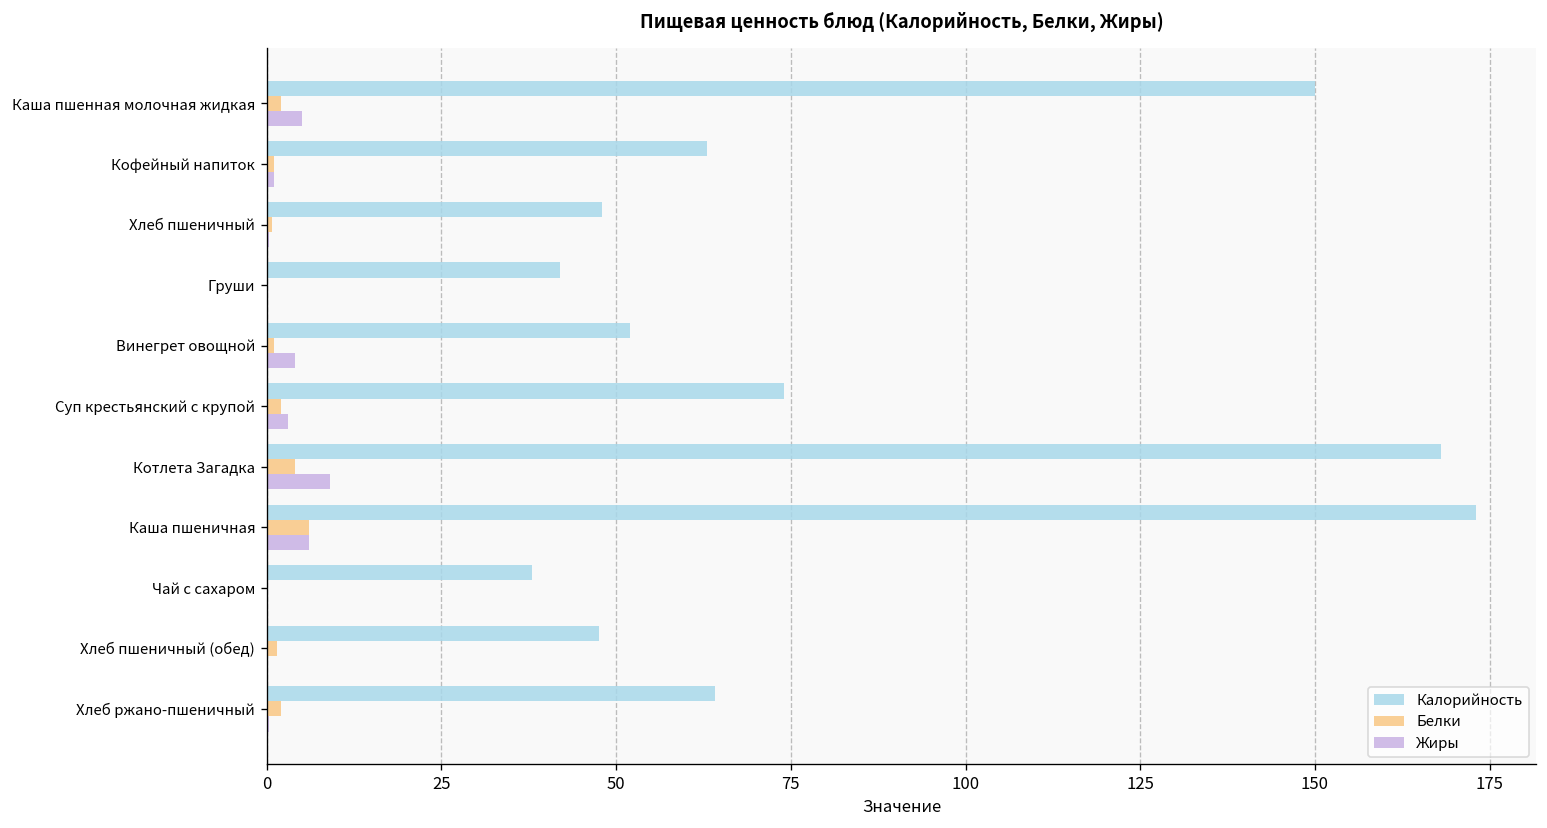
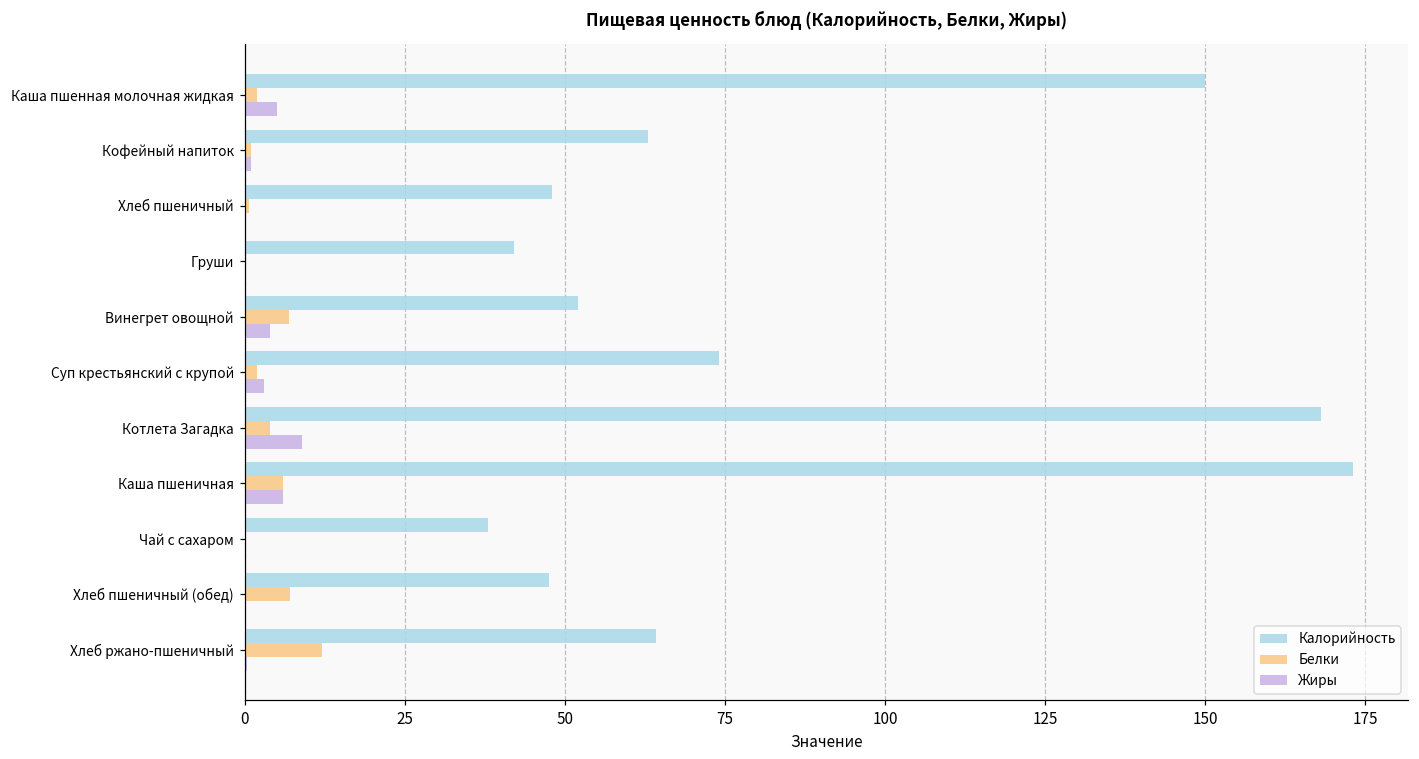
  {
    "Белки": {
      "Каша пшенная молочная жидкая": 2,
      "Кофейный напиток": 1,
      "Хлеб пшеничный": 1,
      "Груши": 0,
-     "Винегрет овощной": 1,
+     "Винегрет овощной": 7,
      "Суп крестьянский с крупой": 2,
      "Котлета Загадка": 4,
      "Каша пшеничная": 6,
      "Чай с сахаром": 0,
-     "Хлеб пшеничный (обед)": 2,
-     "Хлеб ржано-пшеничный": 2
+     "Хлеб пшеничный (обед)": 7,
+     "Хлеб ржано-пшеничный": 12
    }
  }
